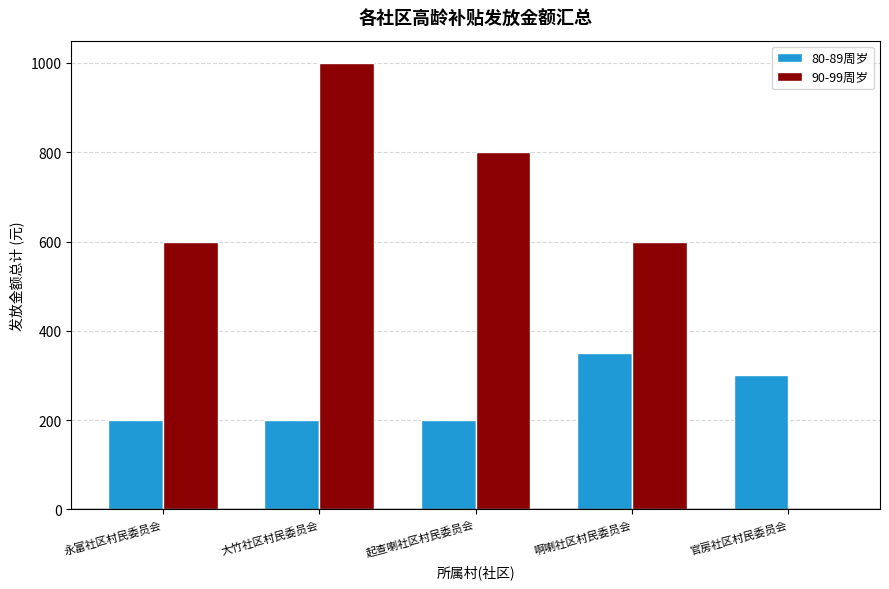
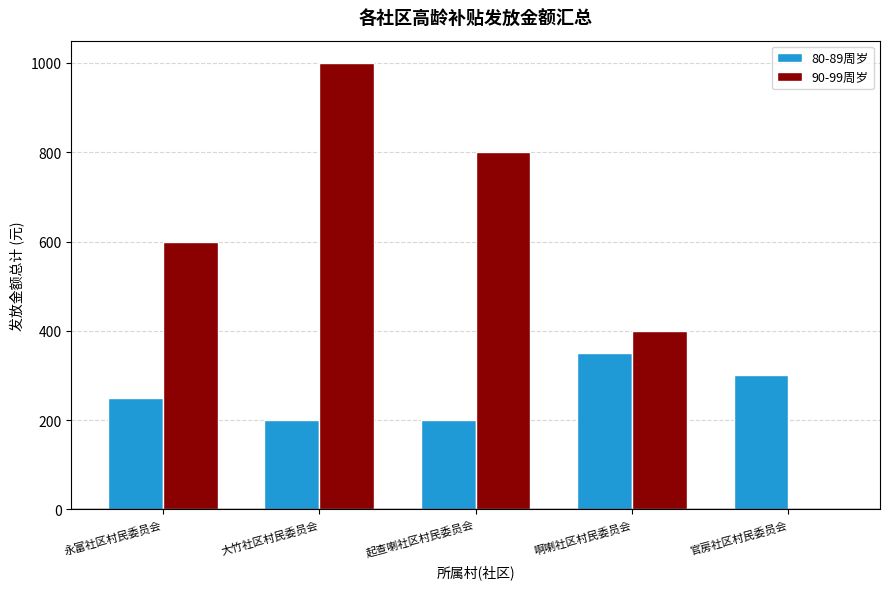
  {
    "80-89周岁": {
-     "永富社区村民委员会": 200,
+     "永富社区村民委员会": 250,
      "大竹社区村民委员会": 200,
      "起查喇社区村民委员会": 200,
      "啊喇社区村民委员会": 350,
      "官房社区村民委员会": 300
    },
    "90-99周岁": {
      "永富社区村民委员会": 600,
      "大竹社区村民委员会": 1000,
      "起查喇社区村民委员会": 800,
-     "啊喇社区村民委员会": 600,
+     "啊喇社区村民委员会": 400,
      "官房社区村民委员会": 0
    }
  }
